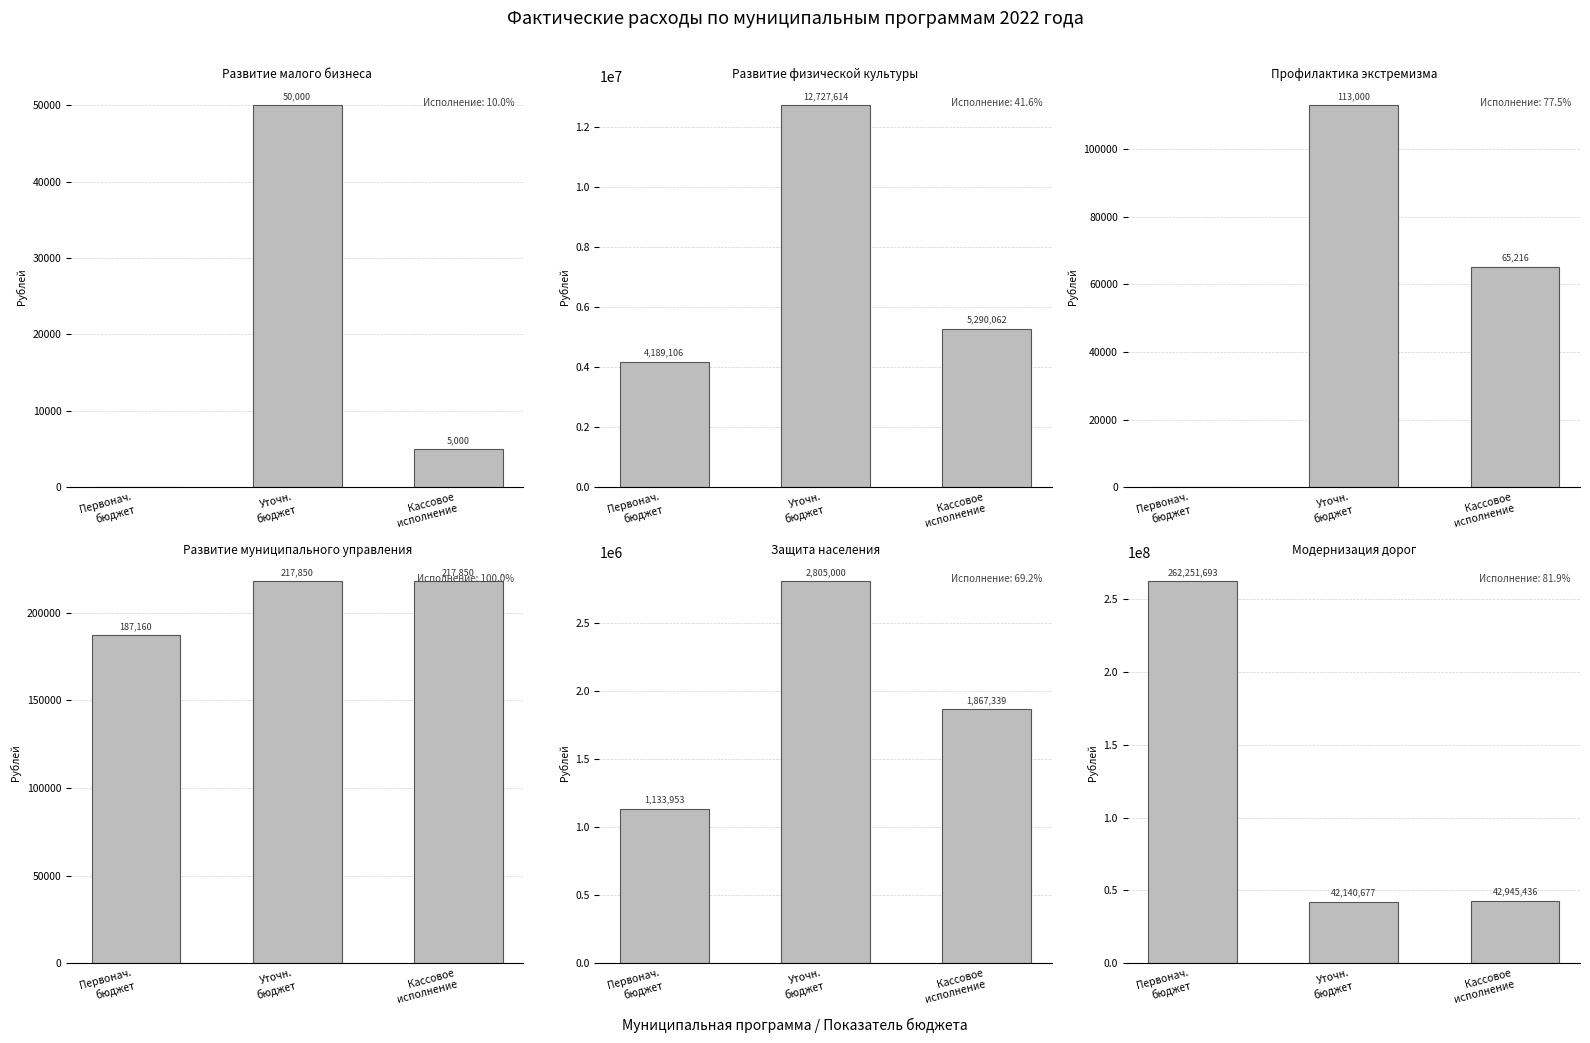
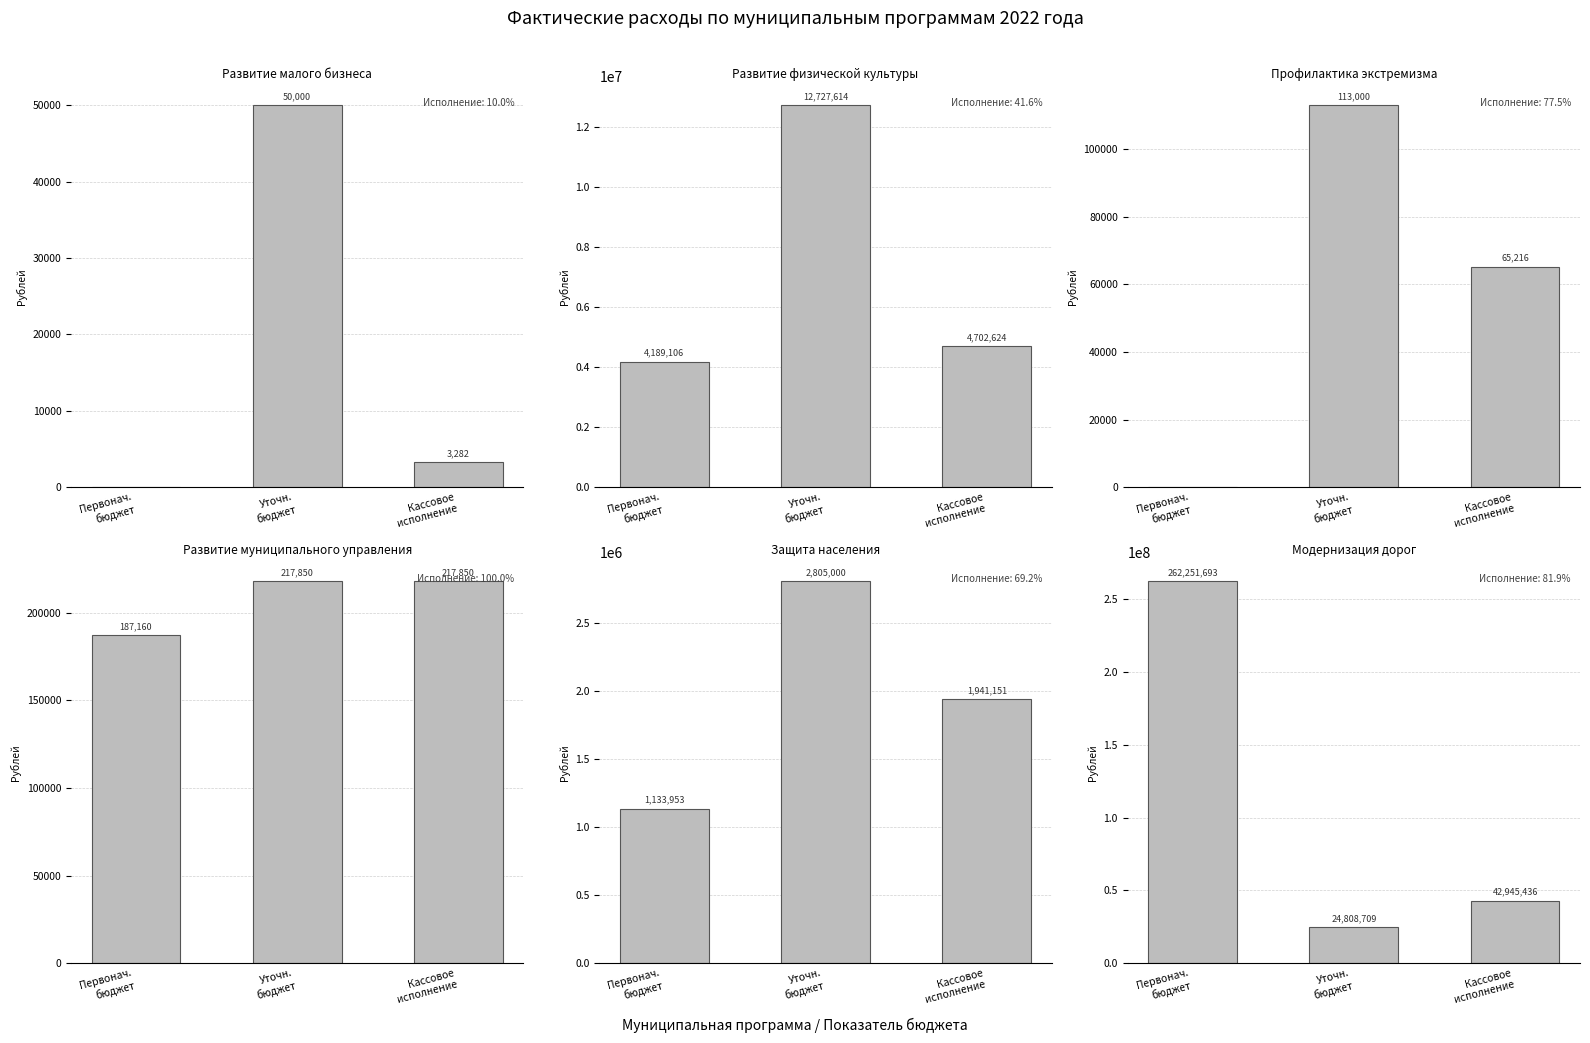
  {
    "Развитие малого бизнеса": {
      "Уточн. бюджет": "50,000",
-     "Кассовое исполнение": "5,000"
+     "Кассовое исполнение": "3,282"
    },
    "Развитие физической культуры": {
      "Первонач. бюджет": "4,189,106",
      "Уточн. бюджет": "12,727,614",
-     "Кассовое исполнение": "5,290,062"
+     "Кассовое исполнение": "4,702,624"
    },
    "Профилактика экстремизма": {
      "Уточн. бюджет": "113,000",
      "Кассовое исполнение": "65,216"
    },
    "Развитие муниципального управления": {
      "Первонач. бюджет": "187,160",
      "Уточн. бюджет": "217,850"
    },
    "Защита населения": {
      "Первонач. бюджет": "1,133,953",
      "Уточн. бюджет": "2,805,000",
-     "Кассовое исполнение": "1,867,339"
+     "Кассовое исполнение": "1,941,151"
    },
    "Модернизация дорог": {
      "Первонач. бюджет": "262,251,693",
-     "Уточн. бюджет": "42,140,677",
+     "Уточн. бюджет": "24,808,709",
      "Кассовое исполнение": "42,945,436"
    }
  }
